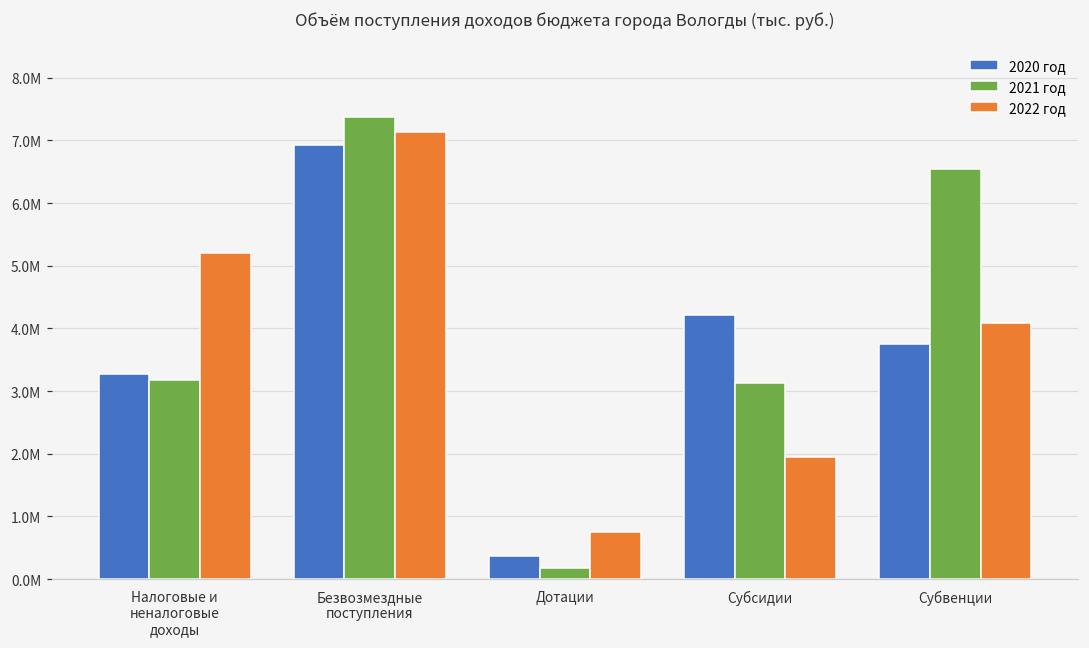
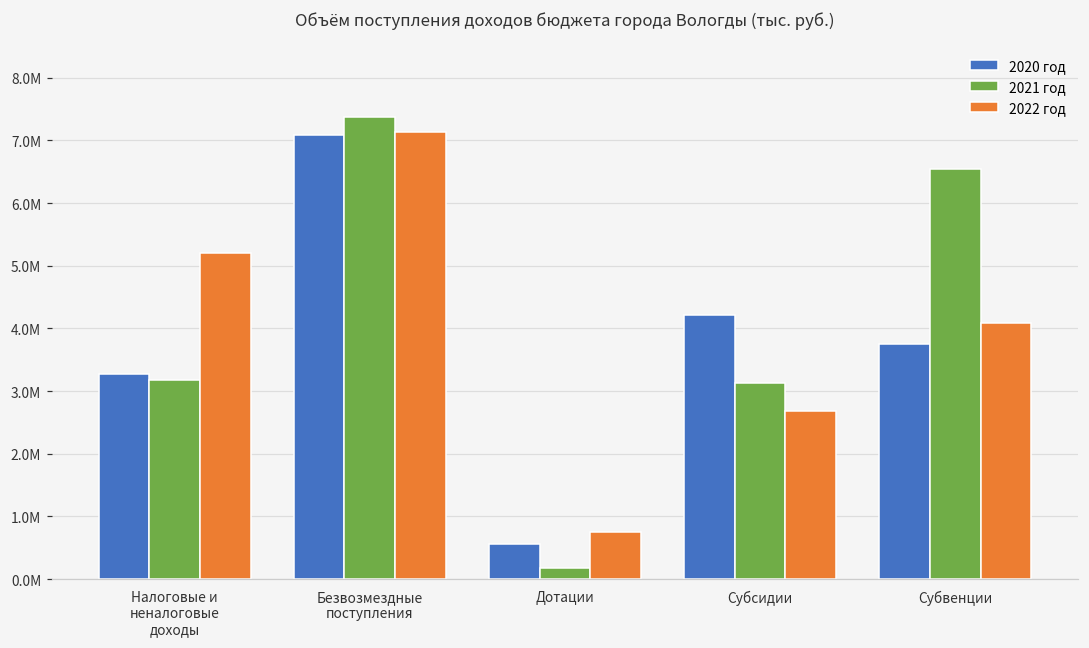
  {
    "2020 год": {
      "Налоговые и неналоговые доходы": 3300000,
-     "Безвозмездные поступления": 6900000,
-     "Дотации": 400000,
+     "Безвозмездные поступления": 7100000,
+     "Дотации": 600000,
      "Субсидии": 4200000,
      "Субвенции": 3700000
    },
    "2021 год": {
      "Налоговые и неналоговые доходы": 3200000,
      "Безвозмездные поступления": 7400000,
      "Дотации": 200000,
      "Субсидии": 3100000,
      "Субвенции": 6600000
    },
    "2022 год": {
      "Налоговые и неналоговые доходы": 5200000,
      "Безвозмездные поступления": 7100000,
      "Дотации": 700000,
-     "Субсидии": 1900000,
+     "Субсидии": 2700000,
      "Субвенции": 4100000
    }
  }
